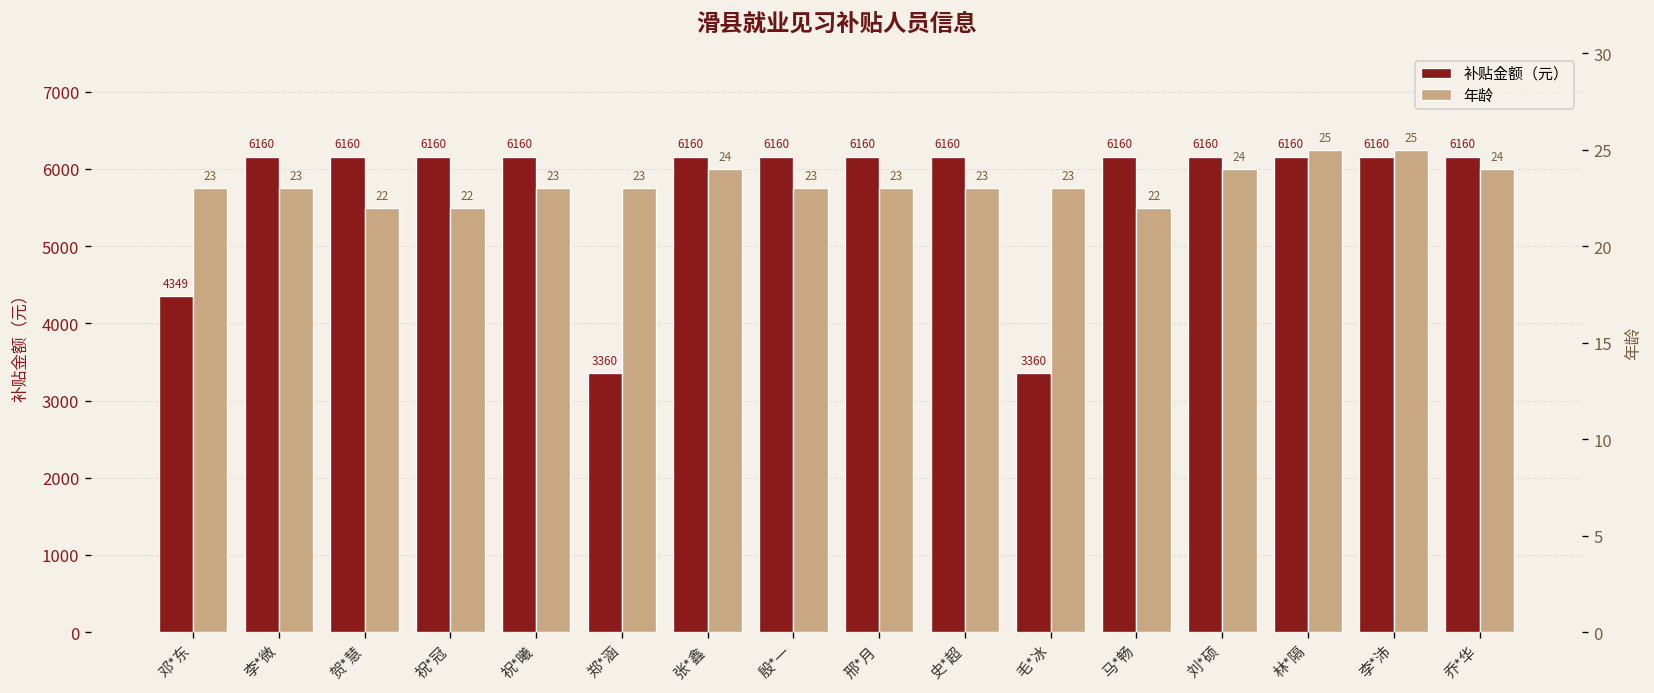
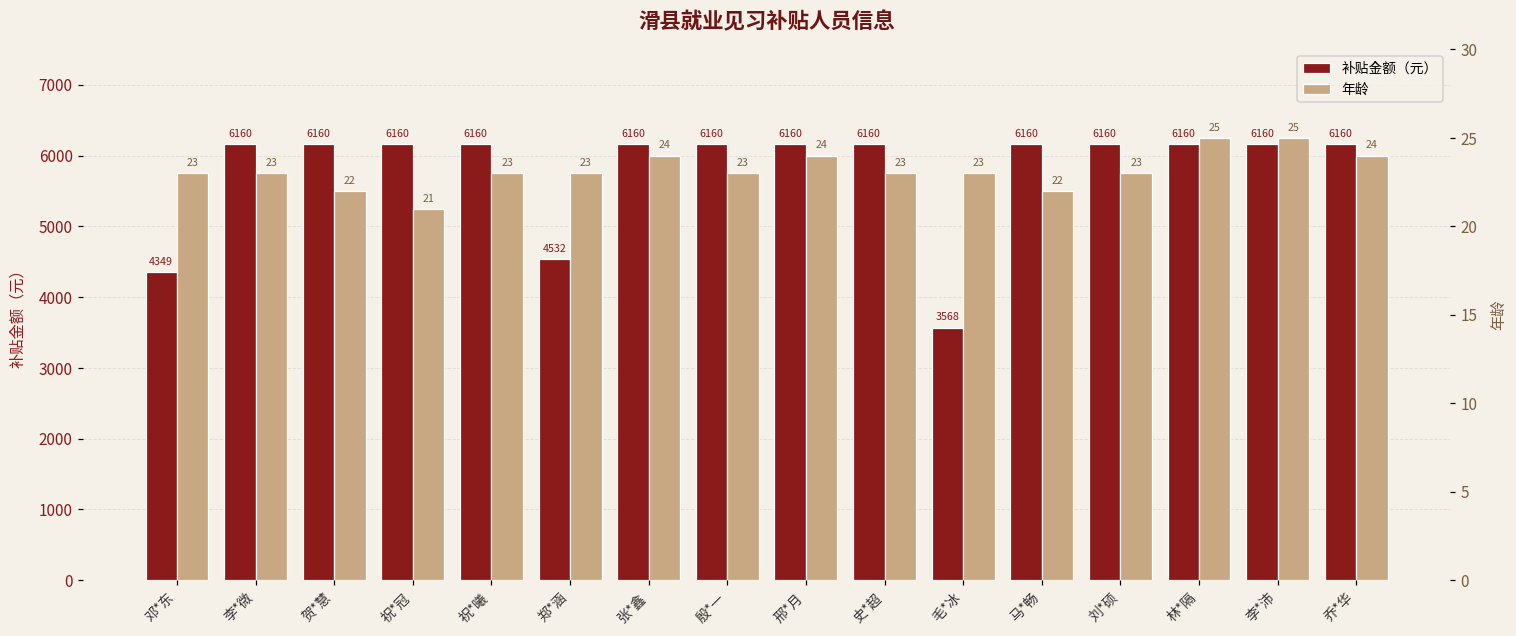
  {
    "补贴金额（元）": {
      "邓*东": 4349,
      "李*微": 6160,
      "贺*慧": 6160,
      "祝*冠": 6160,
      "祝*曦": 6160,
-     "郑*涵": 3360,
+     "郑*涵": 4532,
      "张*鑫": 6160,
      "殷*一": 6160,
      "邢*月": 6160,
      "史*超": 6160,
-     "毛*冰": 3360,
+     "毛*冰": 3568,
      "马*畅": 6160,
      "刘*硕": 6160,
      "林*隔": 6160,
      "李*沛": 6160,
      "乔*华": 6160
    },
    "年龄": {
      "邓*东": 23,
      "李*微": 23,
      "贺*慧": 22,
-     "祝*冠": 22,
+     "祝*冠": 21,
      "祝*曦": 23,
      "郑*涵": 23,
      "张*鑫": 24,
      "殷*一": 23,
-     "邢*月": 23,
+     "邢*月": 24,
      "史*超": 23,
      "毛*冰": 23,
      "马*畅": 22,
-     "刘*硕": 24,
+     "刘*硕": 23,
      "林*隔": 25,
      "李*沛": 25,
      "乔*华": 24
    }
  }
